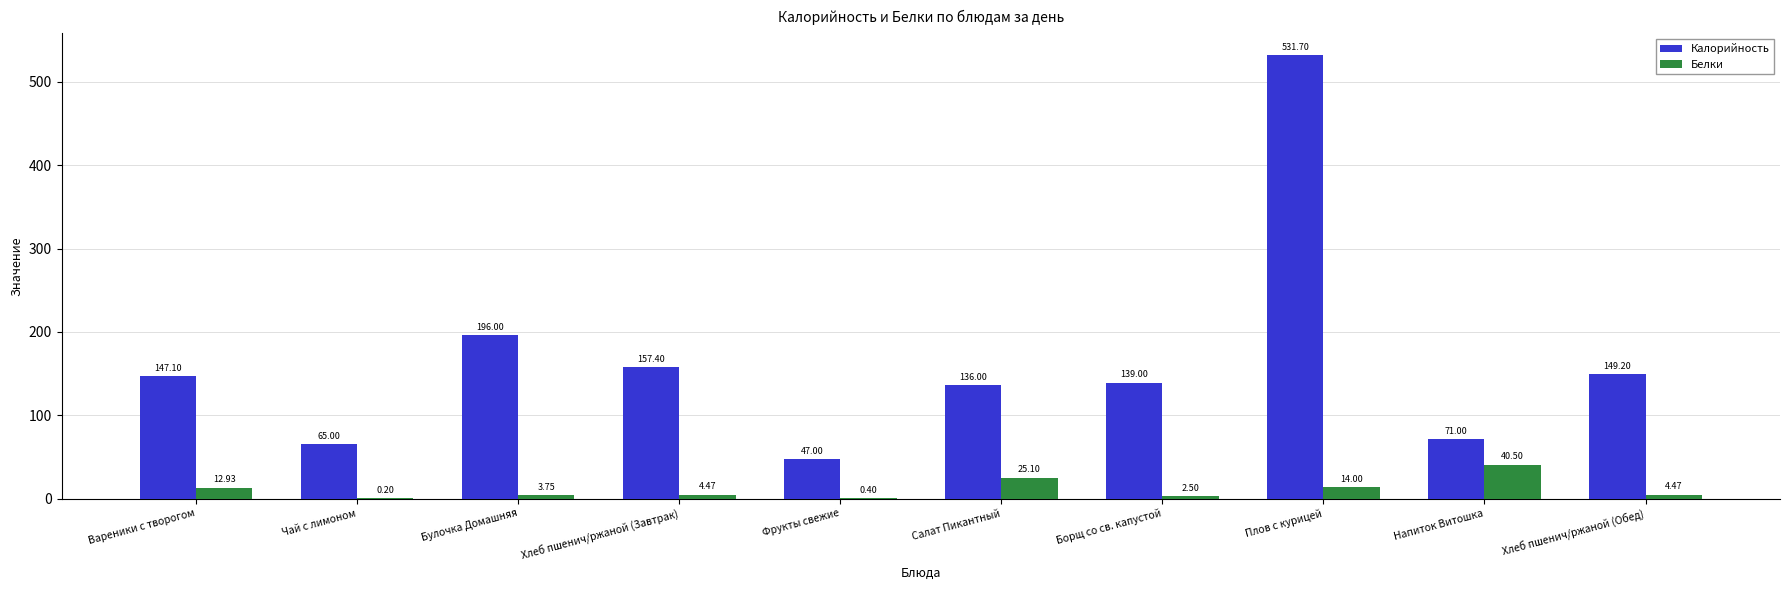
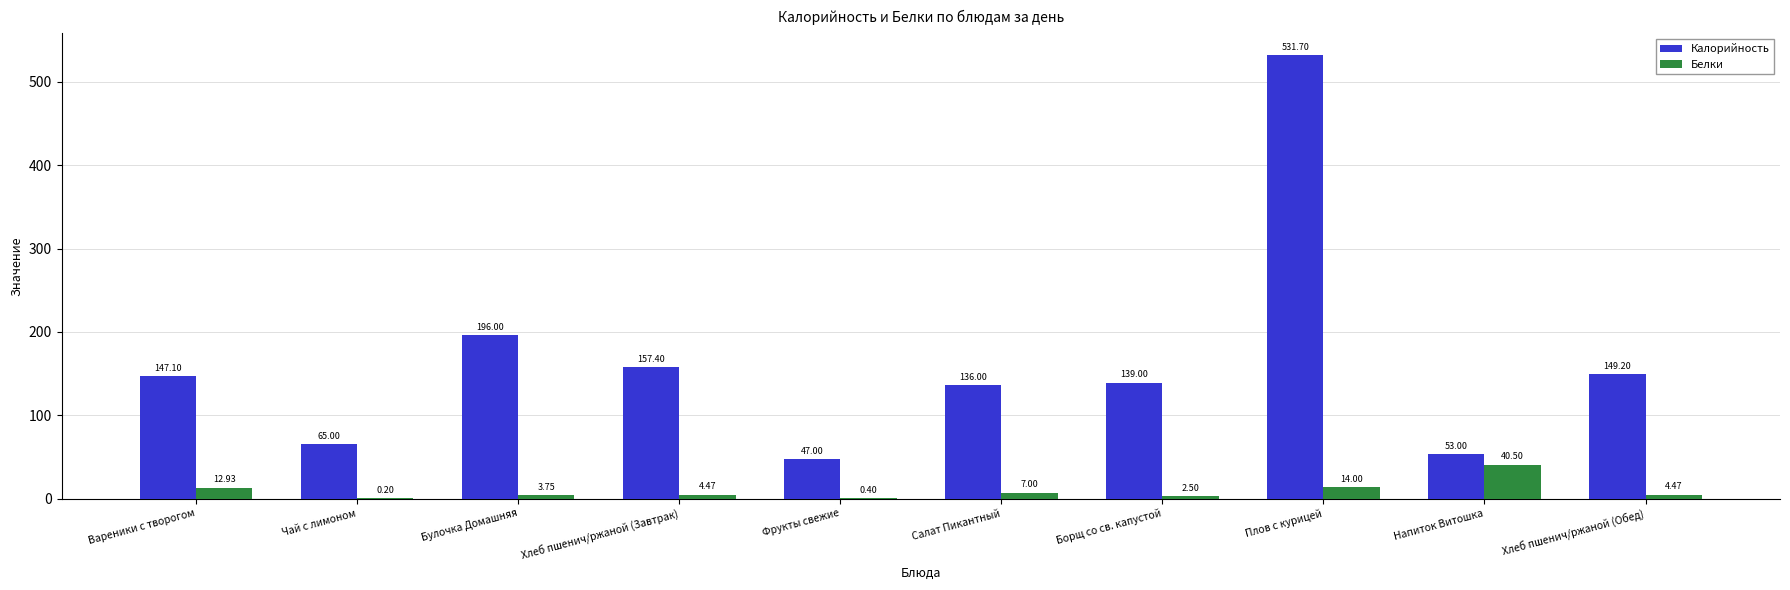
  {
    "Калорийность": {
      "Вареники с творогом": 147.10,
      "Чай с лимоном": 65.00,
      "Булочка Домашняя": 196.00,
      "Хлеб пшенич/ржаной (Завтрак)": 157.40,
      "Фрукты свежие": 47.00,
      "Салат Пикантный": 136.00,
      "Борщ со св. капустой": 139.00,
      "Плов с курицей": 531.70,
-     "Напиток Витошка": 71.00,
+     "Напиток Витошка": 53.00,
      "Хлеб пшенич/ржаной (Обед)": 149.20
    },
    "Белки": {
      "Вареники с творогом": 12.93,
      "Чай с лимоном": 0.20,
      "Булочка Домашняя": 3.75,
      "Хлеб пшенич/ржаной (Завтрак)": 4.47,
      "Фрукты свежие": 0.40,
-     "Салат Пикантный": 25.10,
+     "Салат Пикантный": 7.00,
      "Борщ со св. капустой": 2.50,
      "Плов с курицей": 14.00,
      "Напиток Витошка": 40.50,
      "Хлеб пшенич/ржаной (Обед)": 4.47
    }
  }
